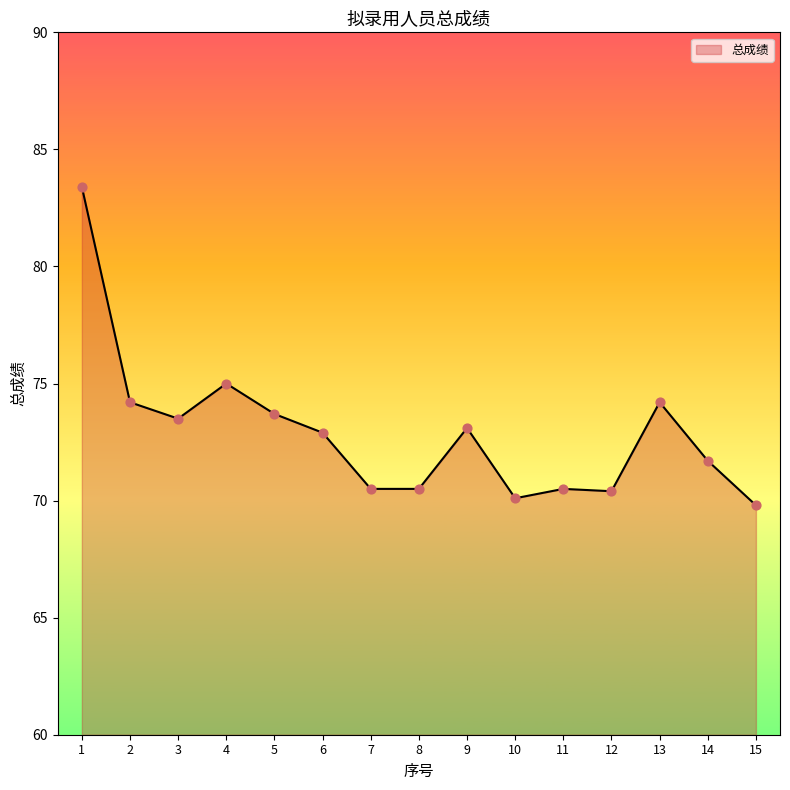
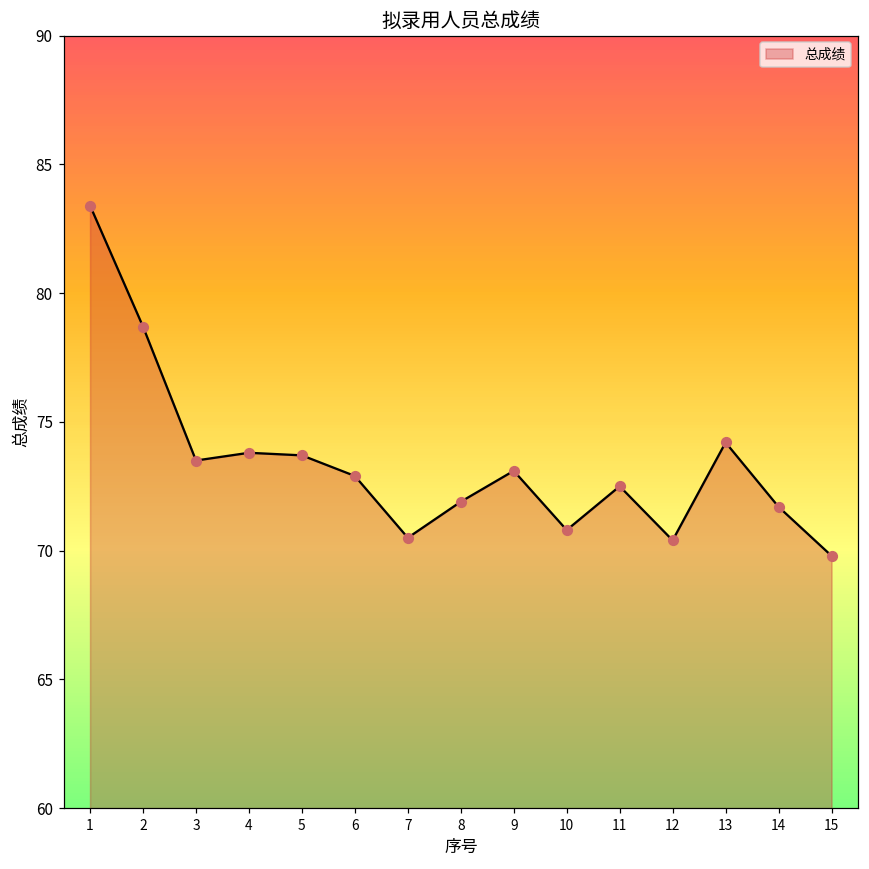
  {
    "1": 83.4,
-   "2": 74.2,
+   "2": 78.7,
    "3": 73.5,
-   "4": 75.0,
+   "4": 73.8,
    "5": 73.7,
    "6": 72.9,
    "7": 70.5,
-   "8": 70.5,
+   "8": 71.9,
    "9": 73.1,
-   "10": 70.1,
-   "11": 70.5,
+   "10": 70.8,
+   "11": 72.5,
    "12": 70.4,
    "13": 74.2,
    "14": 71.7,
    "15": 69.8
  }
